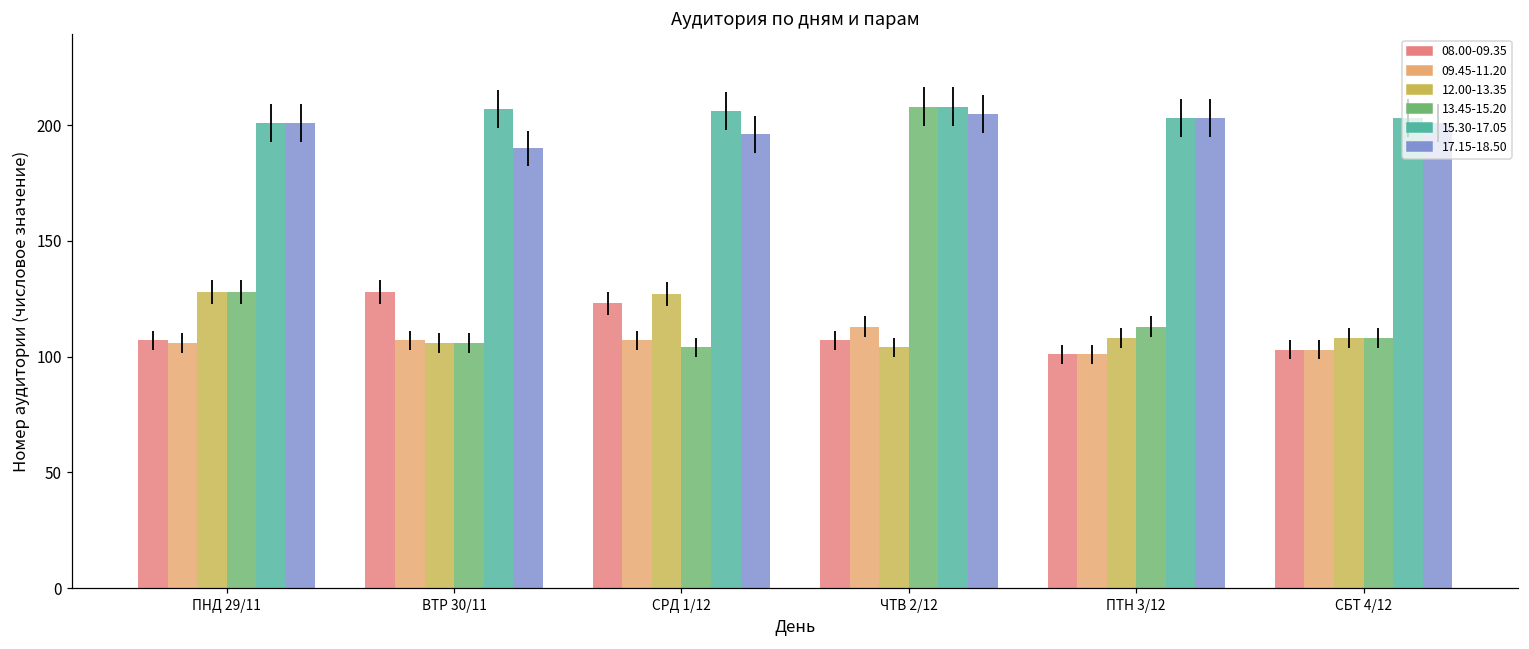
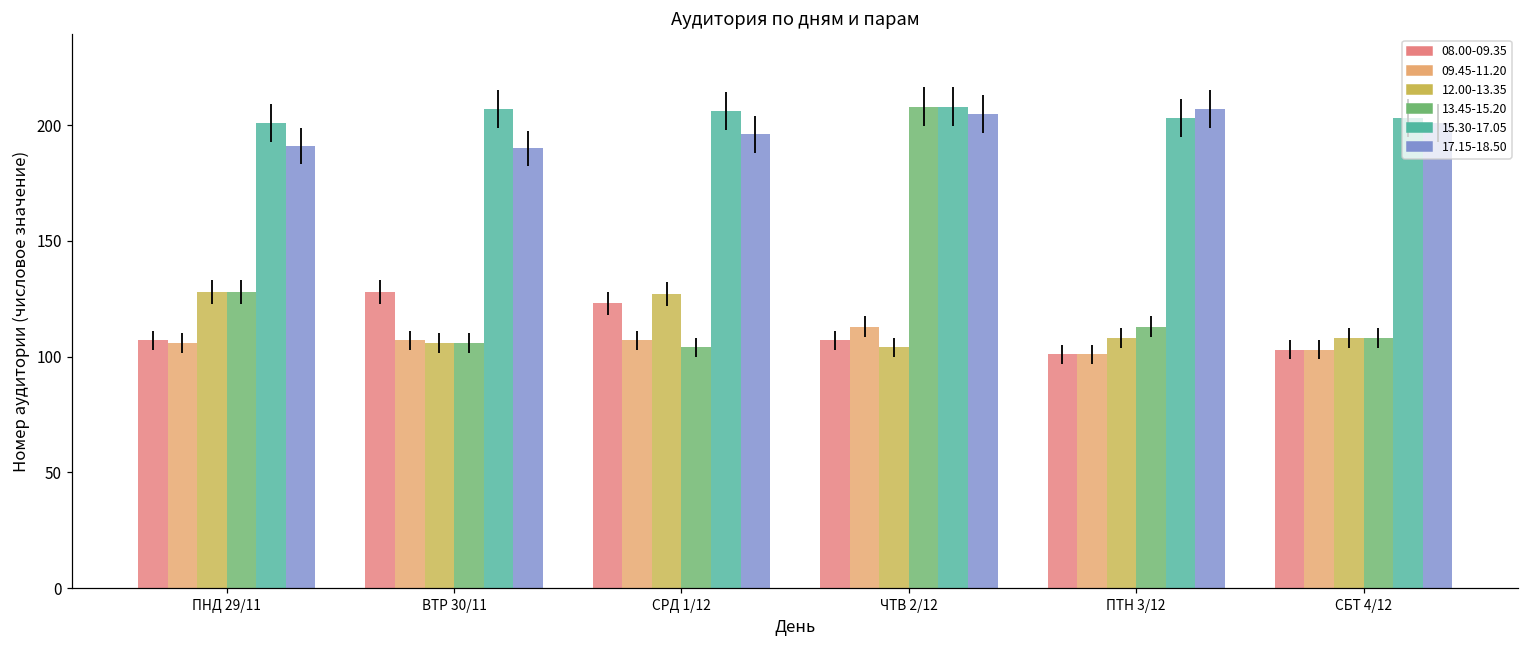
  {
    "17.15-18.50": {
-     "ПНД 29/11": 201,
+     "ПНД 29/11": 191,
      "ВТР 30/11": 190,
      "СРД 1/12": 196,
      "ЧТВ 2/12": 205,
-     "ПТН 3/12": 203
+     "ПТН 3/12": 207
    }
  }
